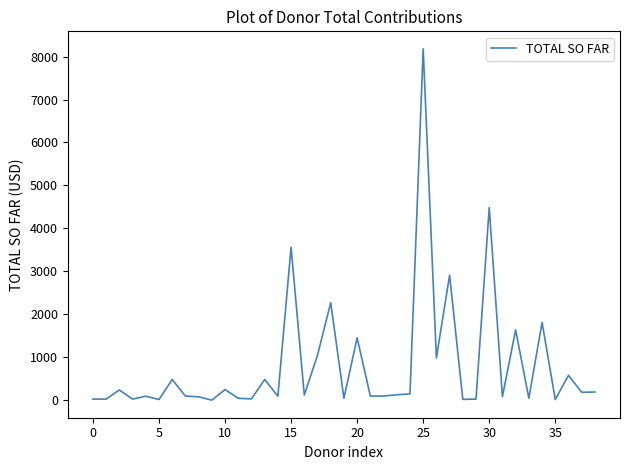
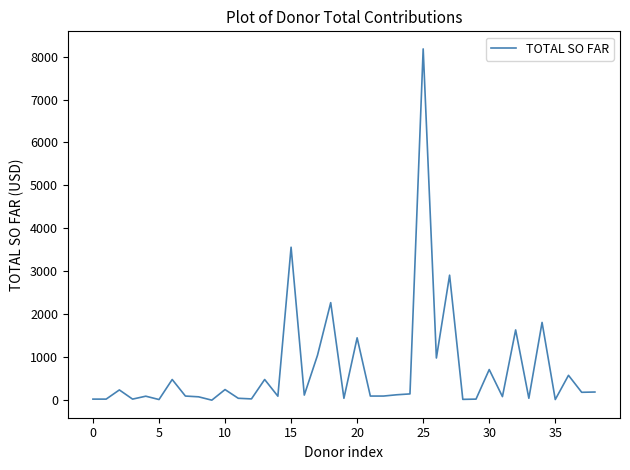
  {
    "0": 0,
    "5": 0,
    "10": 300,
    "15": 3600,
    "20": 1500,
    "25": 8200,
-   "30": 4500,
+   "30": 700,
    "35": 0
  }
